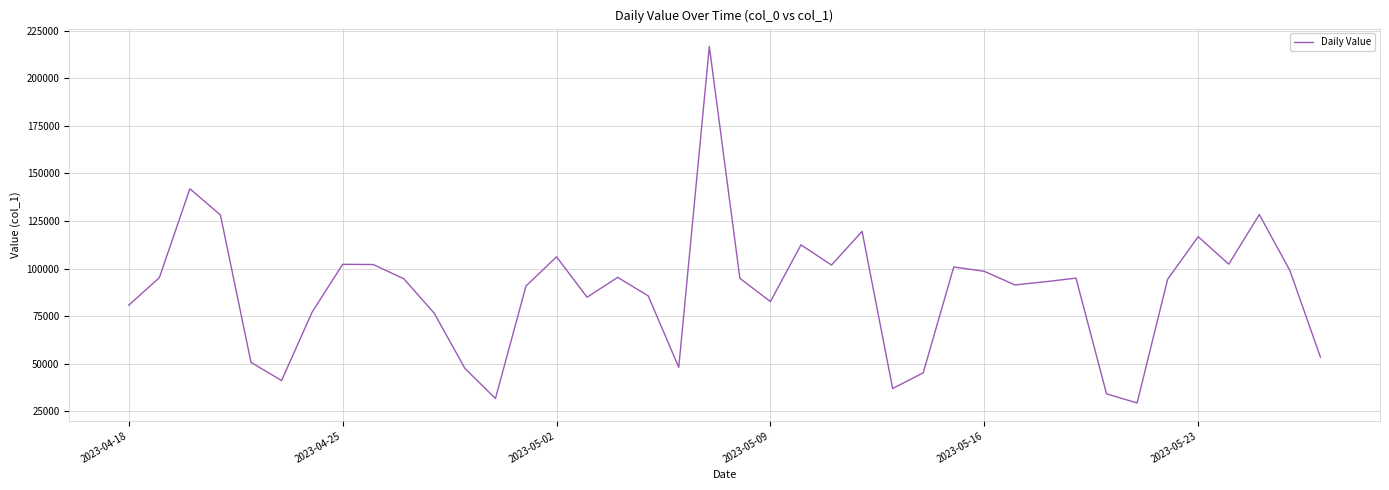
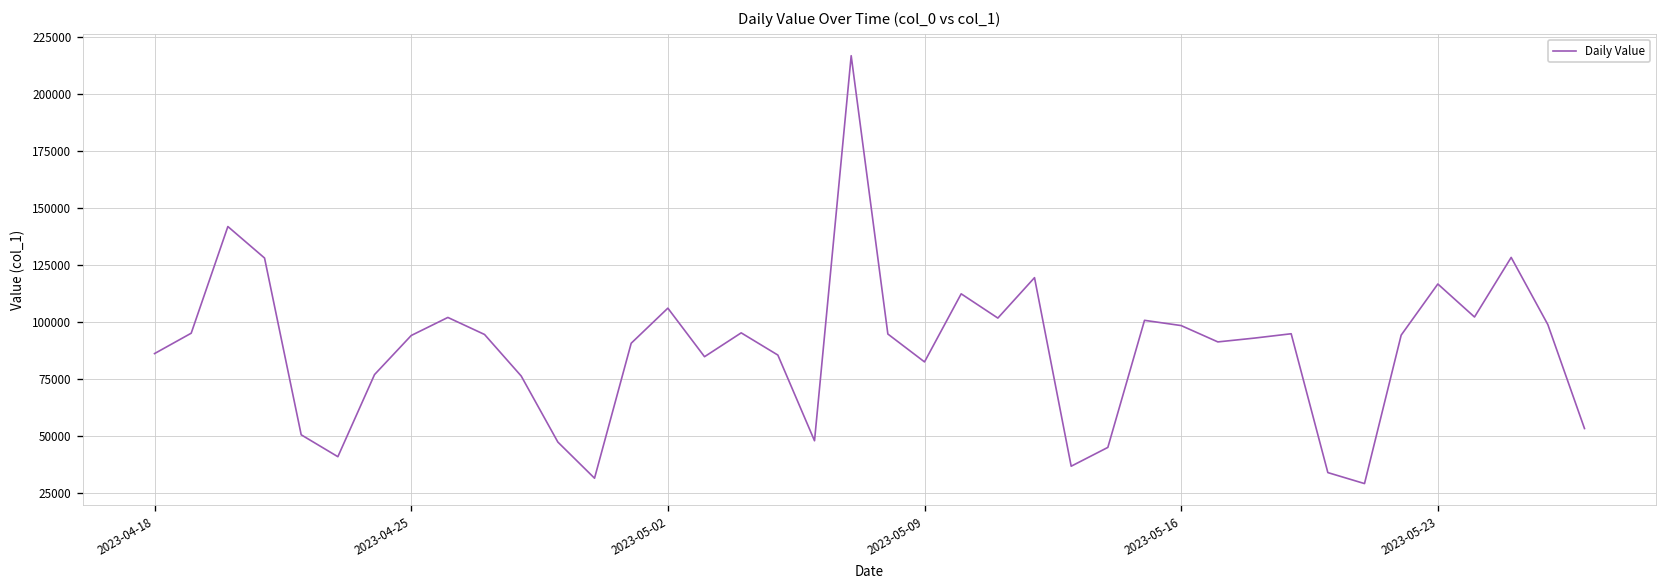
  {
-   "2023-04-18": 81000,
-   "2023-04-25": 102000,
+   "2023-04-18": 86000,
+   "2023-04-25": 94000,
    "2023-05-02": 106000,
    "2023-05-09": 83000,
    "2023-05-16": 99000,
    "2023-05-23": 117000
  }
